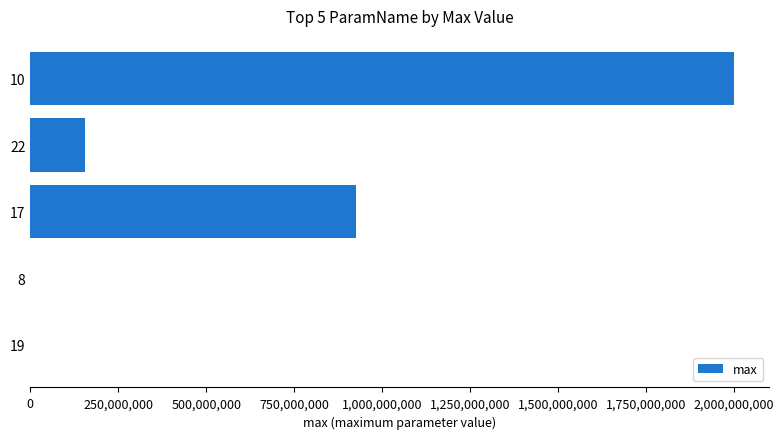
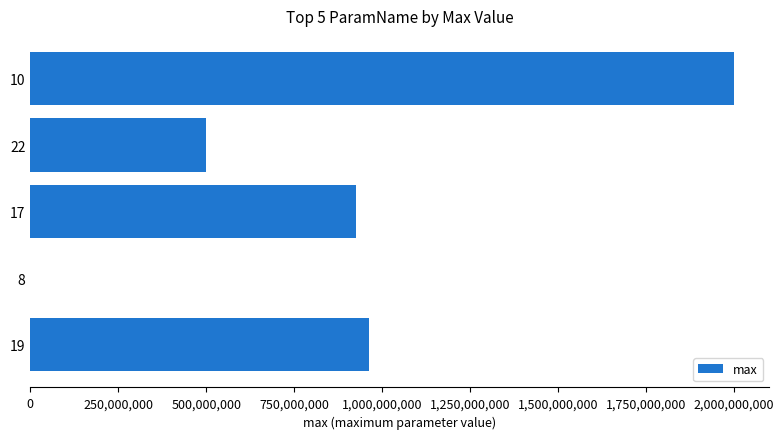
  {
    "10": "2,000,000,000",
-   "22": "150,000,000",
+   "22": "500,000,000",
    "17": "920,000,000",
-   "19": "0"
+   "19": "960,000,000"
  }
